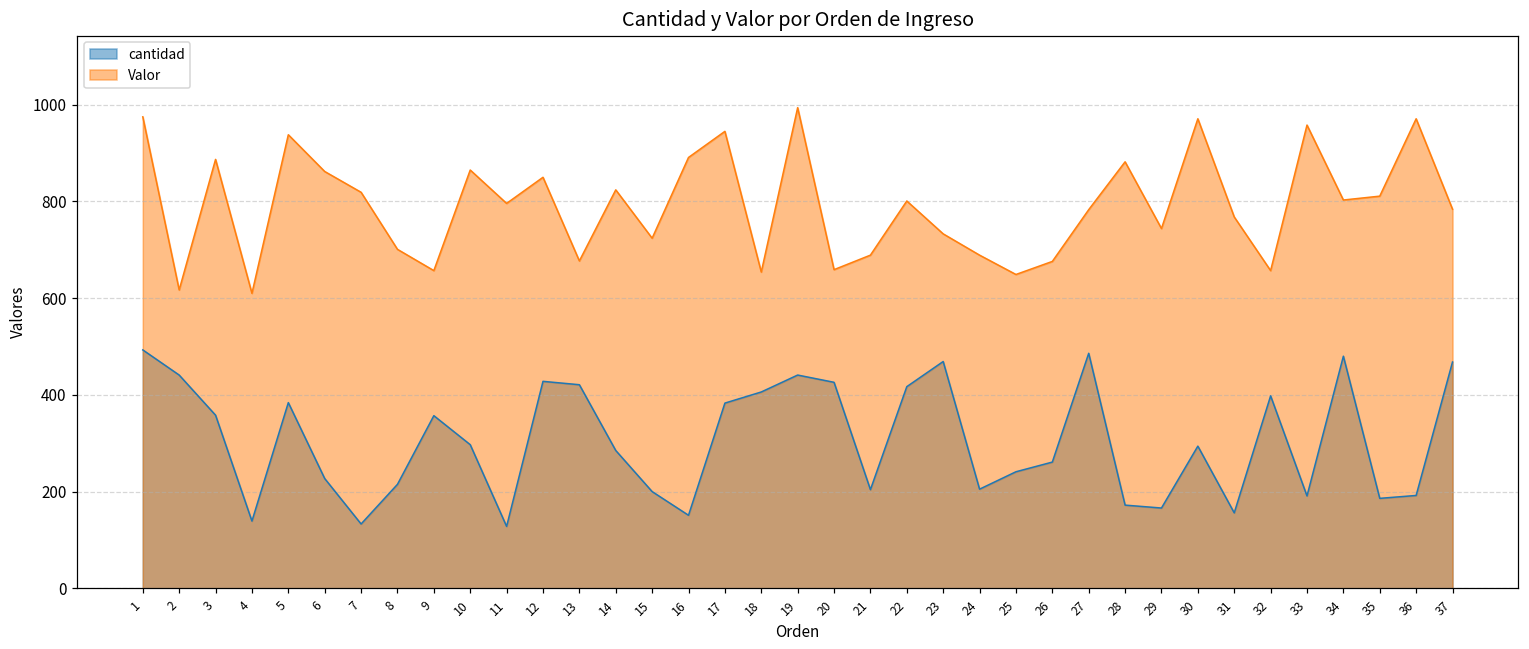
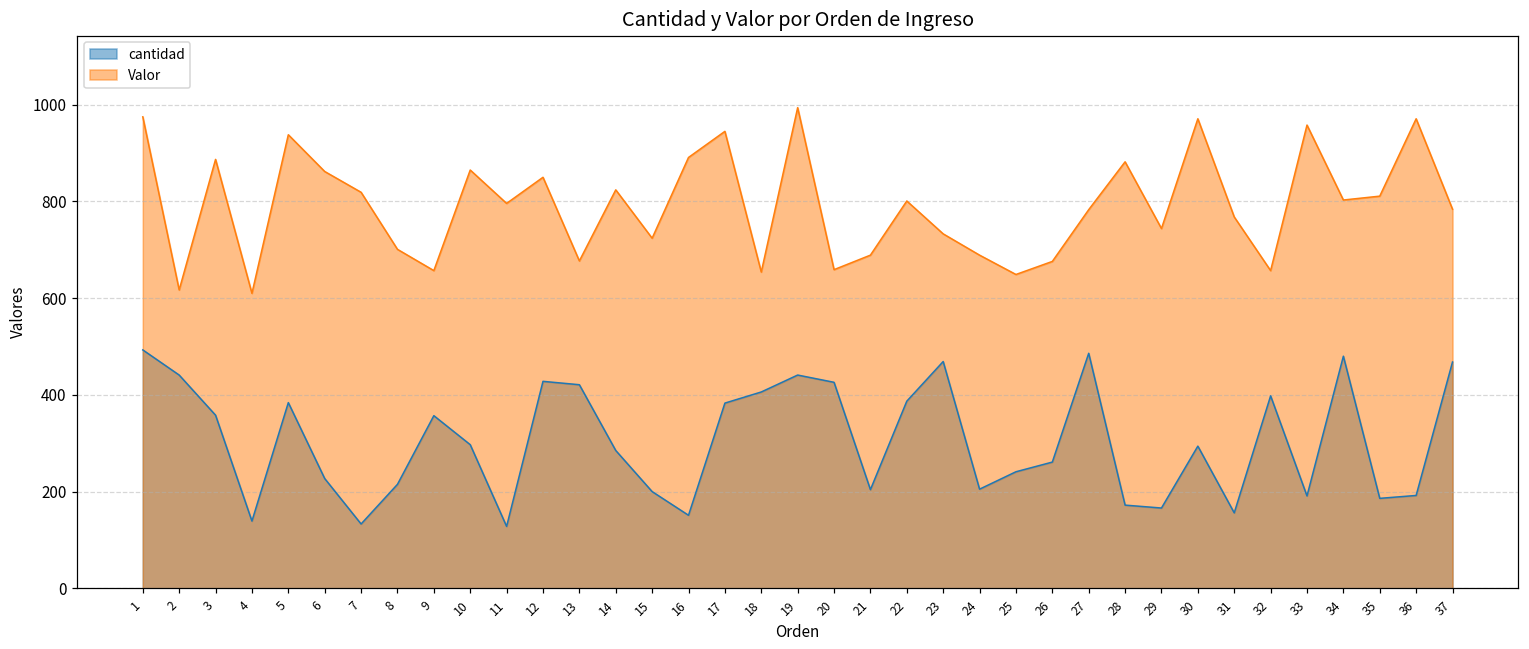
  {
    "cantidad": {
      "1": 490,
      "2": 440,
      "3": 360,
      "4": 140,
      "5": 380,
      "6": 230,
      "7": 130,
      "8": 220,
      "9": 360,
      "10": 300,
      "11": 130,
      "12": 430,
      "13": 420,
      "14": 290,
      "15": 200,
      "16": 150,
      "17": 380,
      "18": 410,
      "19": 440,
      "20": 430,
      "21": 200,
-     "22": 420,
+     "22": 390,
      "23": 470,
      "24": 210,
      "25": 240,
      "26": 260,
      "27": 490,
      "28": 170,
      "29": 170,
      "30": 290,
      "31": 160,
      "32": 400,
      "33": 190,
      "34": 480,
      "35": 190,
      "36": 190,
      "37": 470
    },
    "Valor": {
      "1": 980,
      "2": 620,
      "3": 890,
      "4": 610,
      "5": 940,
      "6": 860,
      "7": 820,
      "8": 700,
      "9": 660,
      "10": 870,
      "11": 800,
      "12": 850,
      "13": 680,
      "14": 820,
      "15": 720,
      "16": 890,
      "17": 950,
      "18": 650,
      "19": 990,
      "20": 660,
      "21": 690,
      "22": 800,
      "23": 730,
      "24": 690,
      "25": 650,
      "26": 680,
      "27": 780,
      "28": 880,
      "29": 740,
      "30": 970,
      "31": 770,
      "32": 660,
      "33": 960,
      "34": 800,
      "35": 810,
      "36": 970,
      "37": 780
    }
  }
